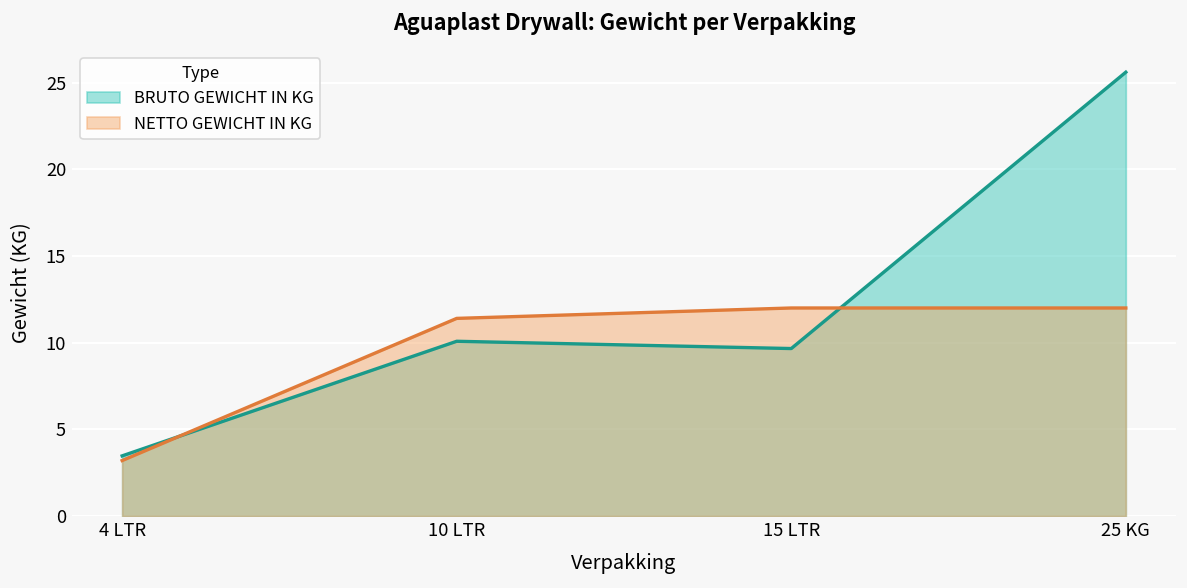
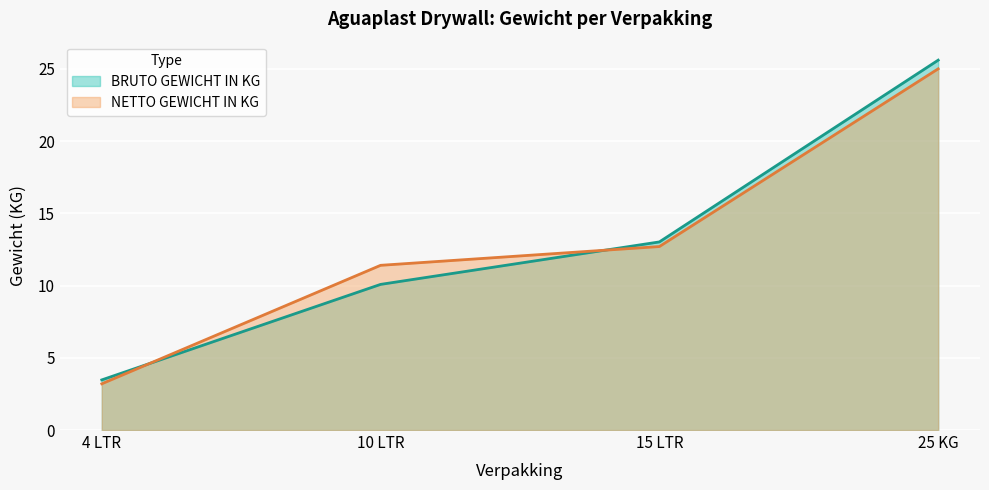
  {
    "BRUTO GEWICHT IN KG": {
      "4 LTR": 3.5,
      "10 LTR": 10.1,
-     "15 LTR": 9.7,
+     "15 LTR": 13.0,
      "25 KG": 25.6
    },
    "NETTO GEWICHT IN KG": {
      "4 LTR": 3.2,
      "10 LTR": 11.4,
-     "15 LTR": 12.0,
-     "25 KG": 12
+     "15 LTR": 12.7,
+     "25 KG": 25
    }
  }
